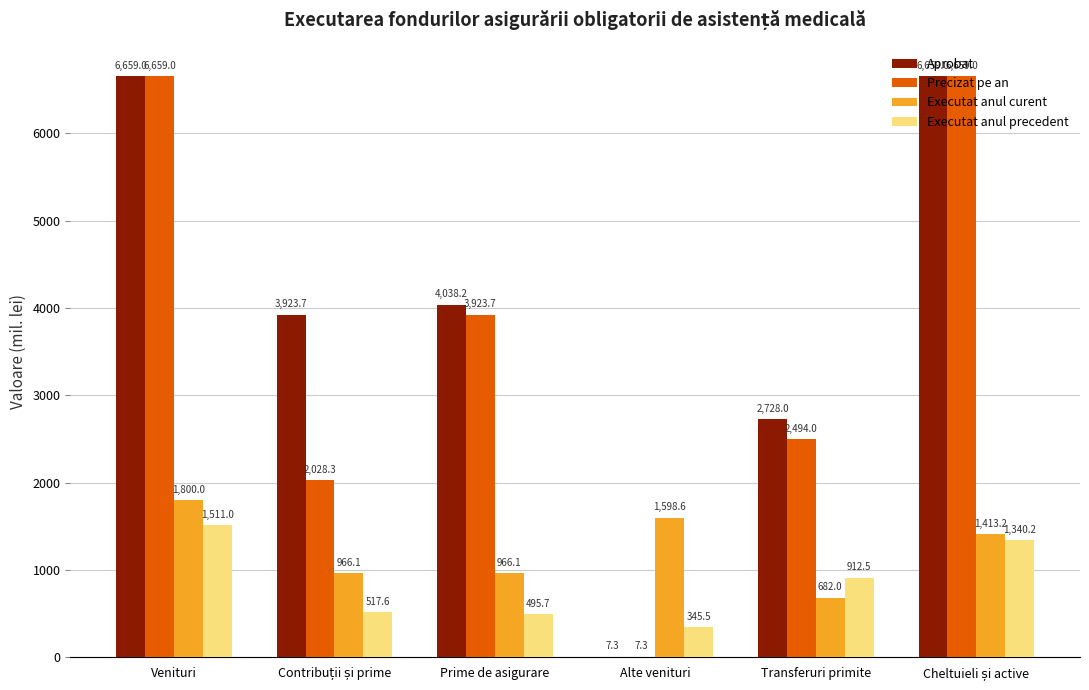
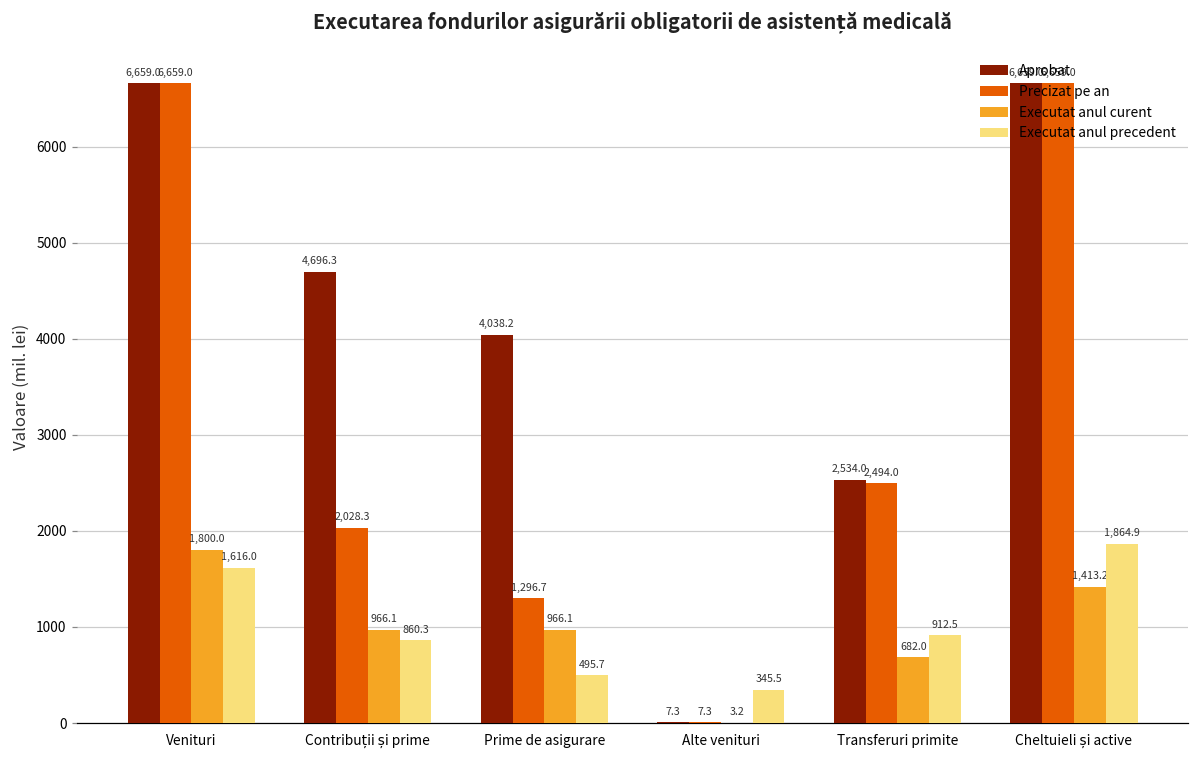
  {
    "Aprobat": {
      "Venituri": "6,659.0",
-     "Contribuții și prime": "3,923.7",
+     "Contribuții și prime": "4,696.3",
      "Prime de asigurare": "4,038.2",
      "Alte venituri": "7.3",
-     "Transferuri primite": "2,728.0",
+     "Transferuri primite": "2,534.0",
      "Cheltuieli și active": "6,659.0"
    },
    "Precizat pe an": {
      "Venituri": "6,659.0",
      "Contribuții și prime": "2,028.3",
-     "Prime de asigurare": "3,923.7",
+     "Prime de asigurare": "1,296.7",
      "Alte venituri": "7.3",
      "Transferuri primite": "2,494.0",
      "Cheltuieli și active": "6,659.0"
    },
    "Executat anul curent": {
      "Venituri": "1,800.0",
      "Contribuții și prime": "966.1",
      "Prime de asigurare": "966.1",
-     "Alte venituri": "1,598.6",
+     "Alte venituri": "3.2",
      "Transferuri primite": "682.0",
      "Cheltuieli și active": "1,413.2"
    },
    "Executat anul precedent": {
-     "Venituri": "1,511.0",
-     "Contribuții și prime": "517.6",
+     "Venituri": "1,616.0",
+     "Contribuții și prime": "860.3",
      "Prime de asigurare": "495.7",
      "Alte venituri": "345.5",
      "Transferuri primite": "912.5",
-     "Cheltuieli și active": "1,340.2"
+     "Cheltuieli și active": "1,864.9"
    }
  }
